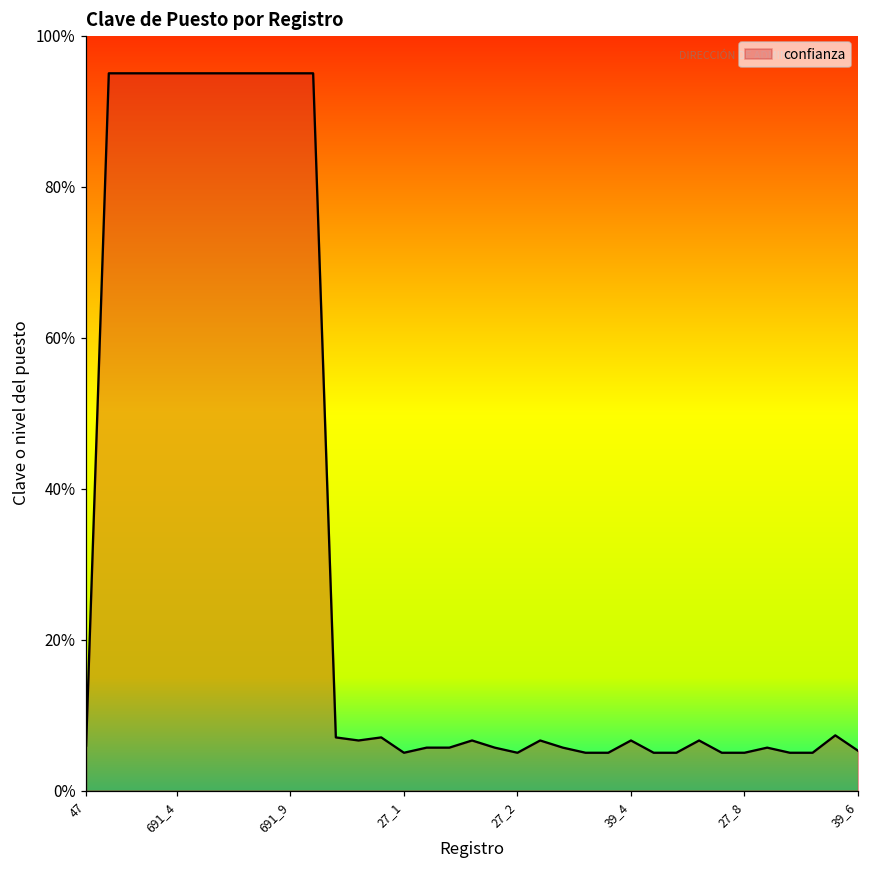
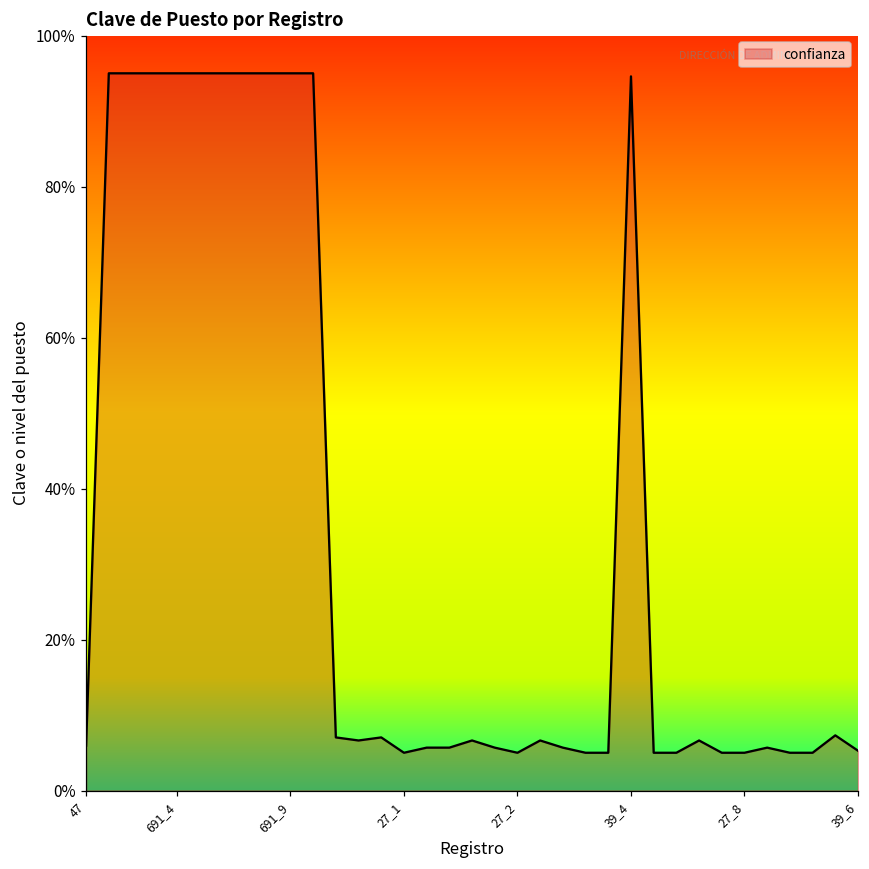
  {
    "47": "6%",
    "691_4": "95%",
    "691_9": "95%",
    "27_1": "5%",
    "27_2": "5%",
-   "39_4": "7%",
+   "39_4": "95%",
    "27_8": "5%",
    "39_6": "5%"
  }
